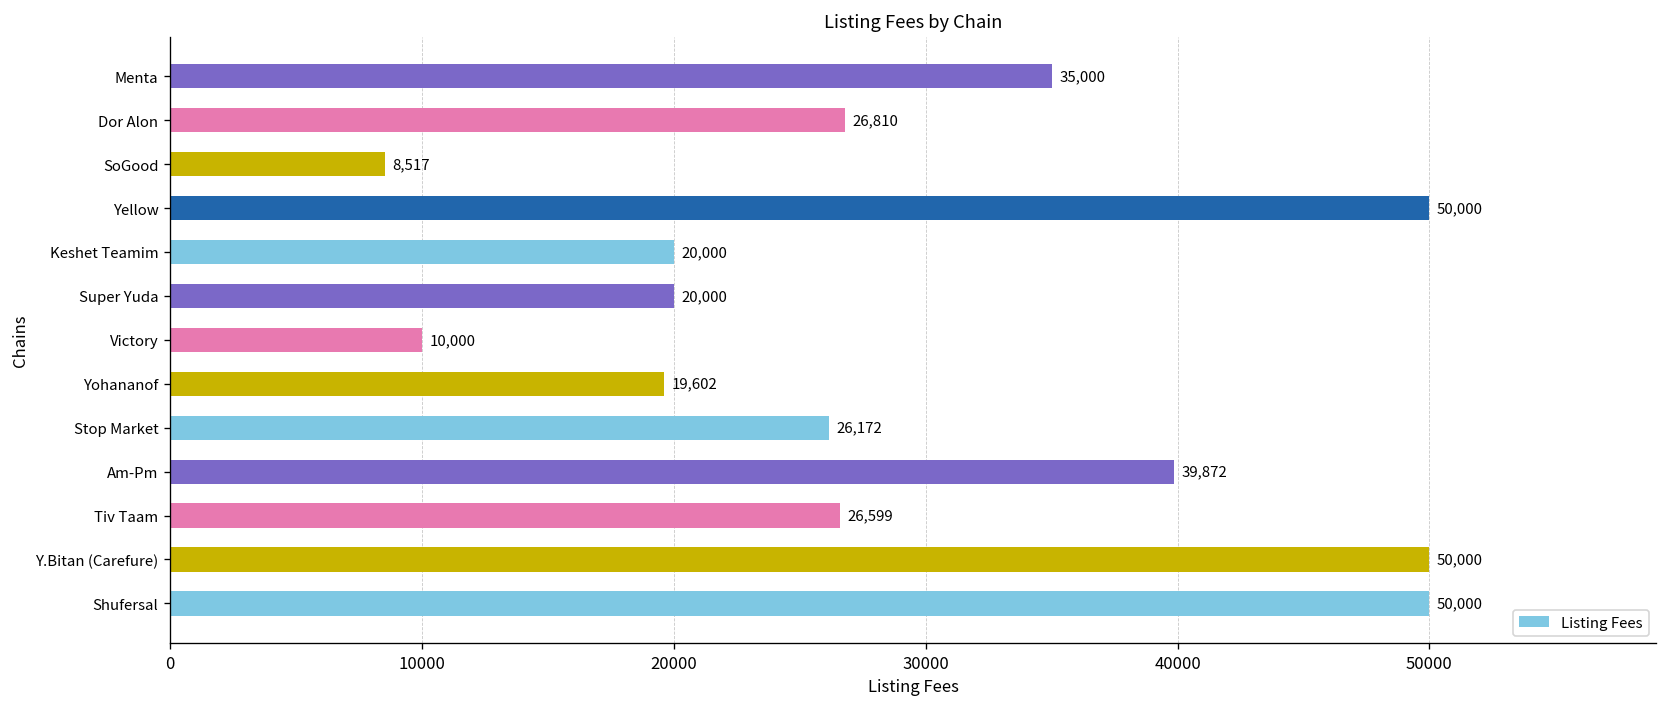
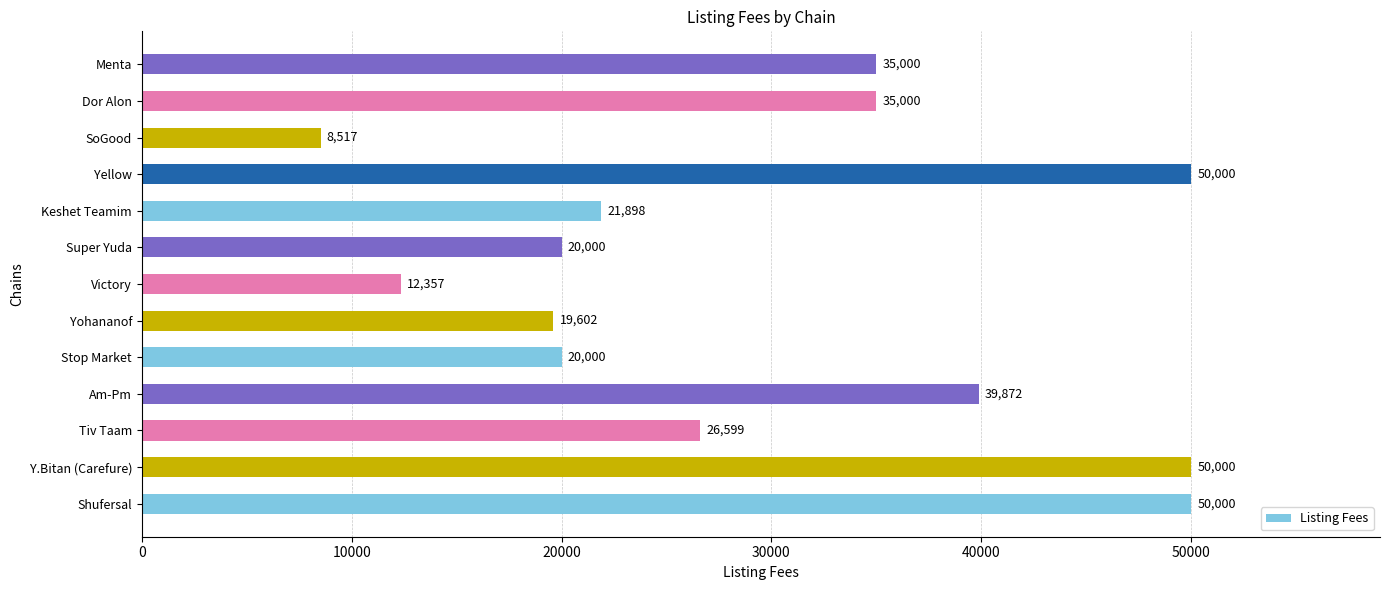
  {
    "Menta": "35,000",
-   "Dor Alon": "26,810",
+   "Dor Alon": "35,000",
    "SoGood": "8,517",
    "Yellow": "50,000",
-   "Keshet Teamim": "20,000",
+   "Keshet Teamim": "21,898",
    "Super Yuda": "20,000",
-   "Victory": "10,000",
+   "Victory": "12,357",
    "Yohananof": "19,602",
-   "Stop Market": "26,172",
+   "Stop Market": "20,000",
    "Am-Pm": "39,872",
    "Tiv Taam": "26,599",
    "Y.Bitan (Carefure)": "50,000",
    "Shufersal": "50,000"
  }
